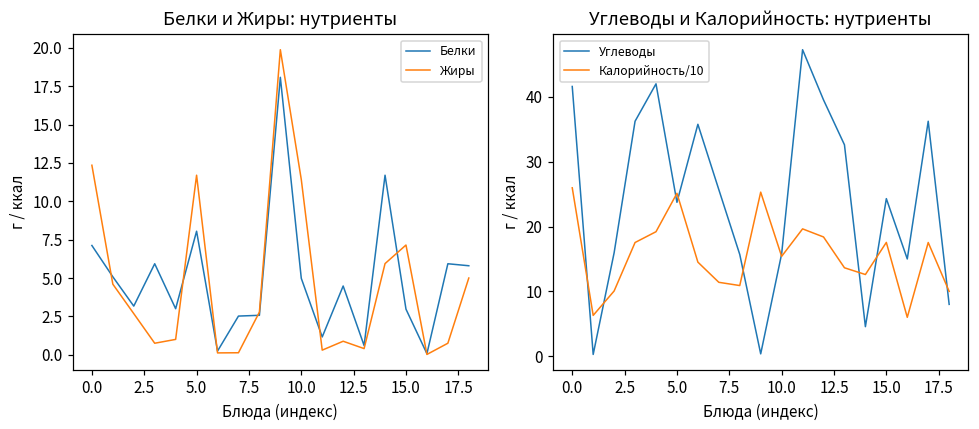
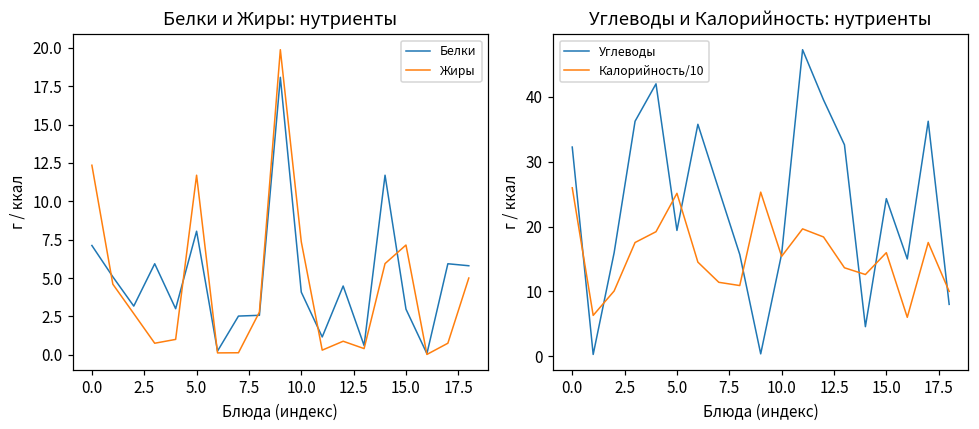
  {
    "Белки и Жиры: нутриенты": {
      "Белки": {
        "0.0": 7.1,
        "5.0": 8.1,
-       "10.0": 5.0,
+       "10.0": 4.1,
        "15.0": 3.0
      },
      "Жиры": {
        "0.0": 12.4,
        "5.0": 11.7,
-       "10.0": 11.4,
+       "10.0": 7.4,
        "15.0": 7.2
      }
    },
    "Углеводы и Калорийность: нутриенты": {
      "Углеводы": {
-       "0.0": 42,
-       "5.0": 24,
+       "0.0": 32,
+       "5.0": 19,
        "15.0": 24
      },
      "Калорийность/10": {
        "0.0": 26,
        "5.0": 25,
-       "15.0": 18
+       "15.0": 16
      }
    }
  }
